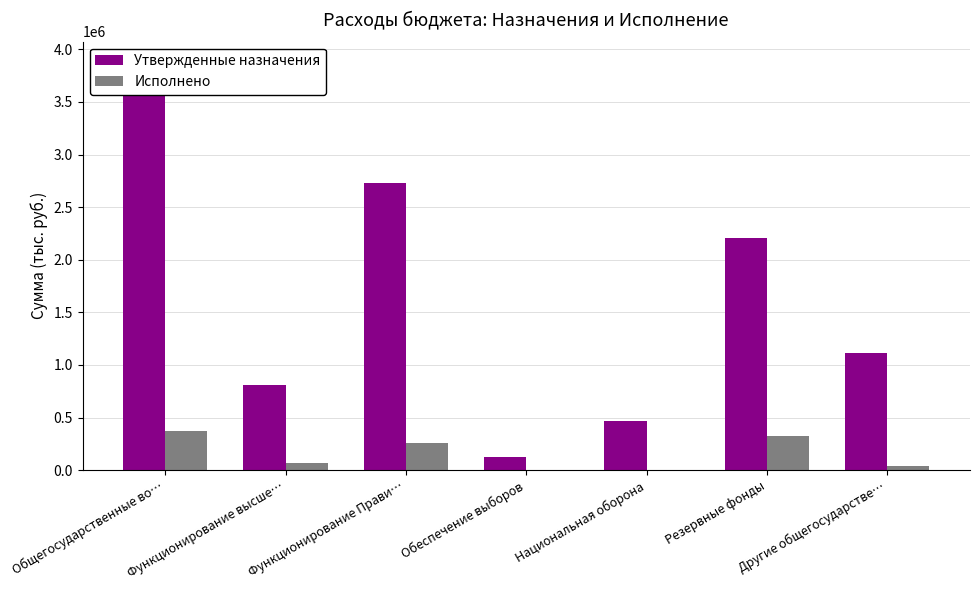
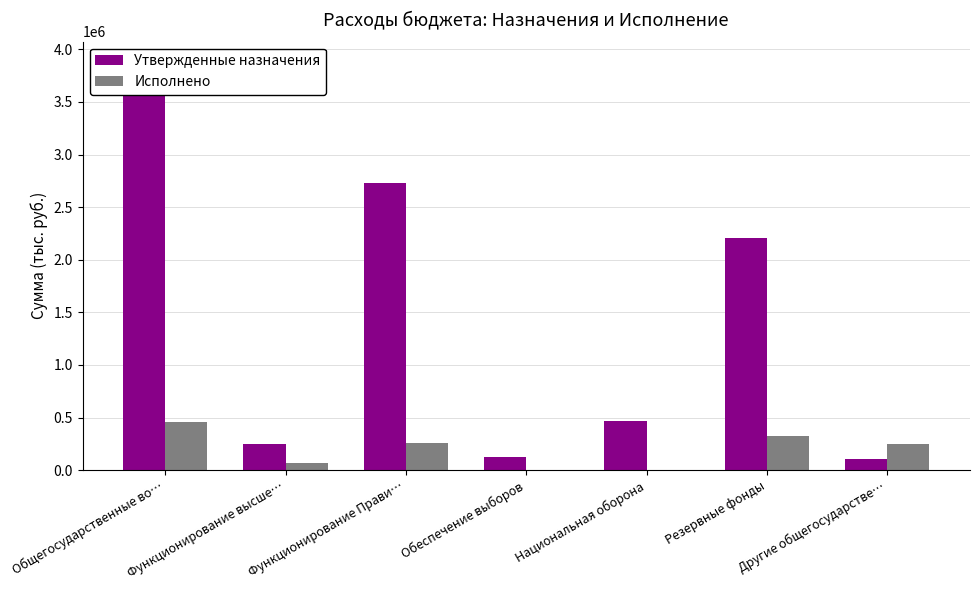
  {
    "Утвержденные назначения": {
-     "Функционирование высше…": 810000,
+     "Функционирование высше…": 250000,
      "Функционирование Прави…": 2730000,
      "Обеспечение выборов": 120000,
      "Национальная оборона": 470000,
      "Резервные фонды": 2210000,
-     "Другие общегосударстве…": 1110000
+     "Другие общегосударстве…": 110000
    },
    "Исполнено": {
-     "Общегосударственные во…": 370000,
+     "Общегосударственные во…": 460000,
      "Функционирование высше…": 70000,
      "Функционирование Прави…": 260000,
      "Обеспечение выборов": 0,
      "Резервные фонды": 330000,
-     "Другие общегосударстве…": 40000
+     "Другие общегосударстве…": 240000
    }
  }
